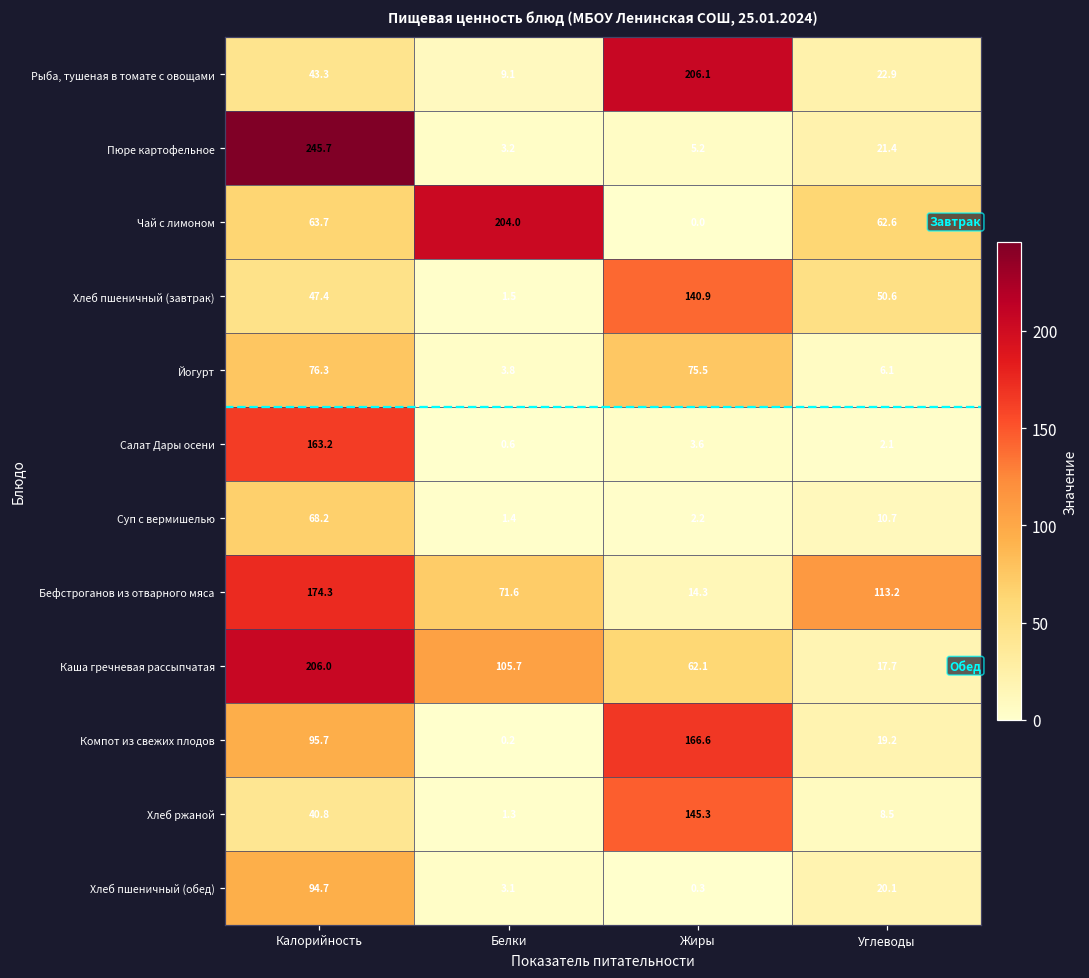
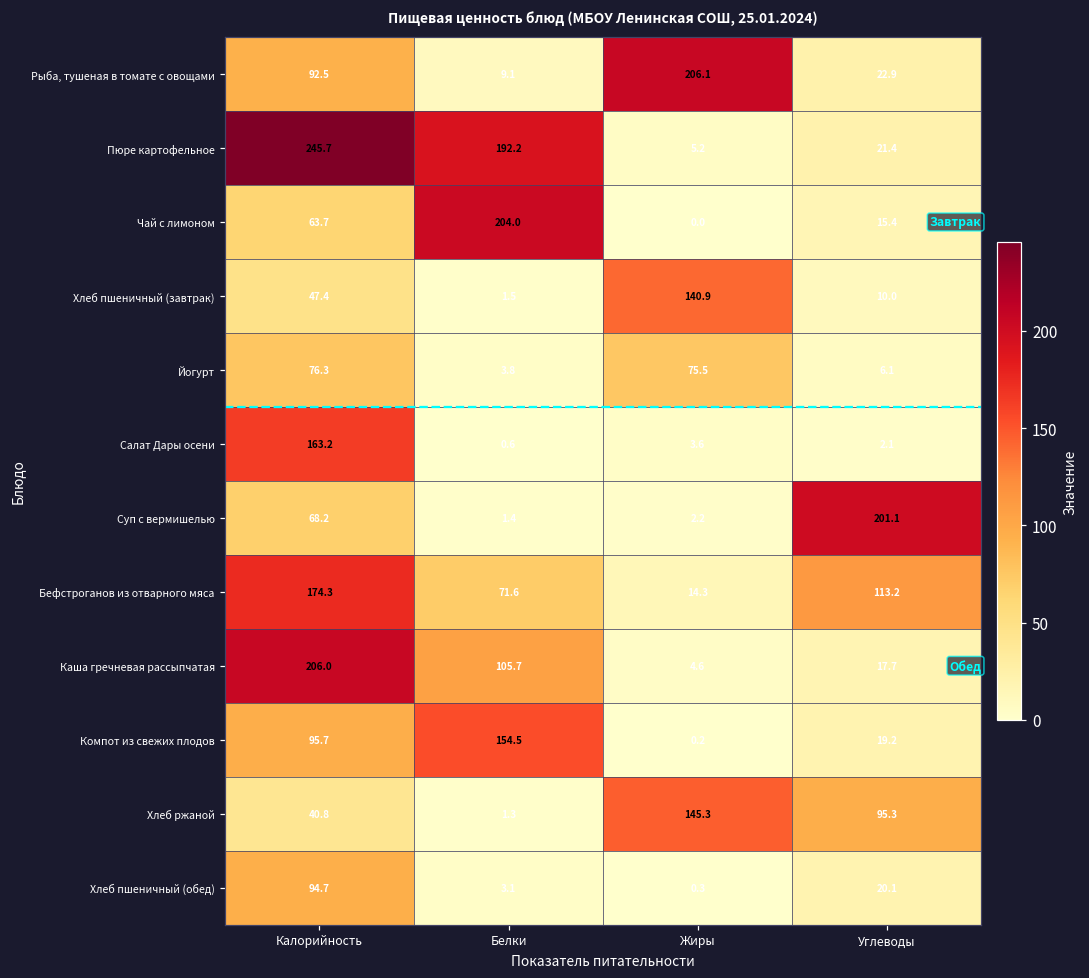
  {
    "Рыба, тушеная в томате с овощами": {
-     "Калорийность": 43.3,
+     "Калорийность": 92.5,
      "Белки": 9.1,
      "Жиры": 206.1,
      "Углеводы": 22.9
    },
    "Пюре картофельное": {
      "Калорийность": 245.7,
-     "Белки": 3.2,
+     "Белки": 192.2,
      "Жиры": 5.2,
      "Углеводы": 21.4
    },
    "Чай с лимоном": {
      "Калорийность": 63.7,
      "Белки": 204.0,
      "Жиры": 0.0,
-     "Углеводы": 62.6
+     "Углеводы": 15.4
    },
    "Хлеб пшеничный (завтрак)": {
      "Калорийность": 47.4,
      "Белки": 1.5,
      "Жиры": 140.9,
-     "Углеводы": 50.6
+     "Углеводы": 10.0
    },
    "Йогурт": {
      "Калорийность": 76.3,
      "Белки": 3.8,
      "Жиры": 75.5,
      "Углеводы": 6.1
    },
    "Салат Дары осени": {
      "Калорийность": 163.2,
      "Белки": 0.6,
      "Жиры": 3.6,
      "Углеводы": 2.1
    },
    "Суп с вермишелью": {
      "Калорийность": 68.2,
      "Белки": 1.4,
      "Жиры": 2.2,
-     "Углеводы": 10.7
+     "Углеводы": 201.1
    },
    "Бефстроганов из отварного мяса": {
      "Калорийность": 174.3,
      "Белки": 71.6,
      "Жиры": 14.3,
      "Углеводы": 113.2
    },
    "Каша гречневая рассыпчатая": {
      "Калорийность": 206.0,
      "Белки": 105.7,
-     "Жиры": 62.1,
+     "Жиры": 4.6,
      "Углеводы": 17.7
    },
    "Компот из свежих плодов": {
      "Калорийность": 95.7,
-     "Белки": 0.2,
-     "Жиры": 166.6,
+     "Белки": 154.5,
+     "Жиры": 0.2,
      "Углеводы": 19.2
    },
    "Хлеб ржаной": {
      "Калорийность": 40.8,
      "Белки": 1.3,
      "Жиры": 145.3,
-     "Углеводы": 8.5
+     "Углеводы": 95.3
    },
    "Хлеб пшеничный (обед)": {
      "Калорийность": 94.7,
      "Белки": 3.1,
      "Жиры": 0.3,
      "Углеводы": 20.1
    }
  }
